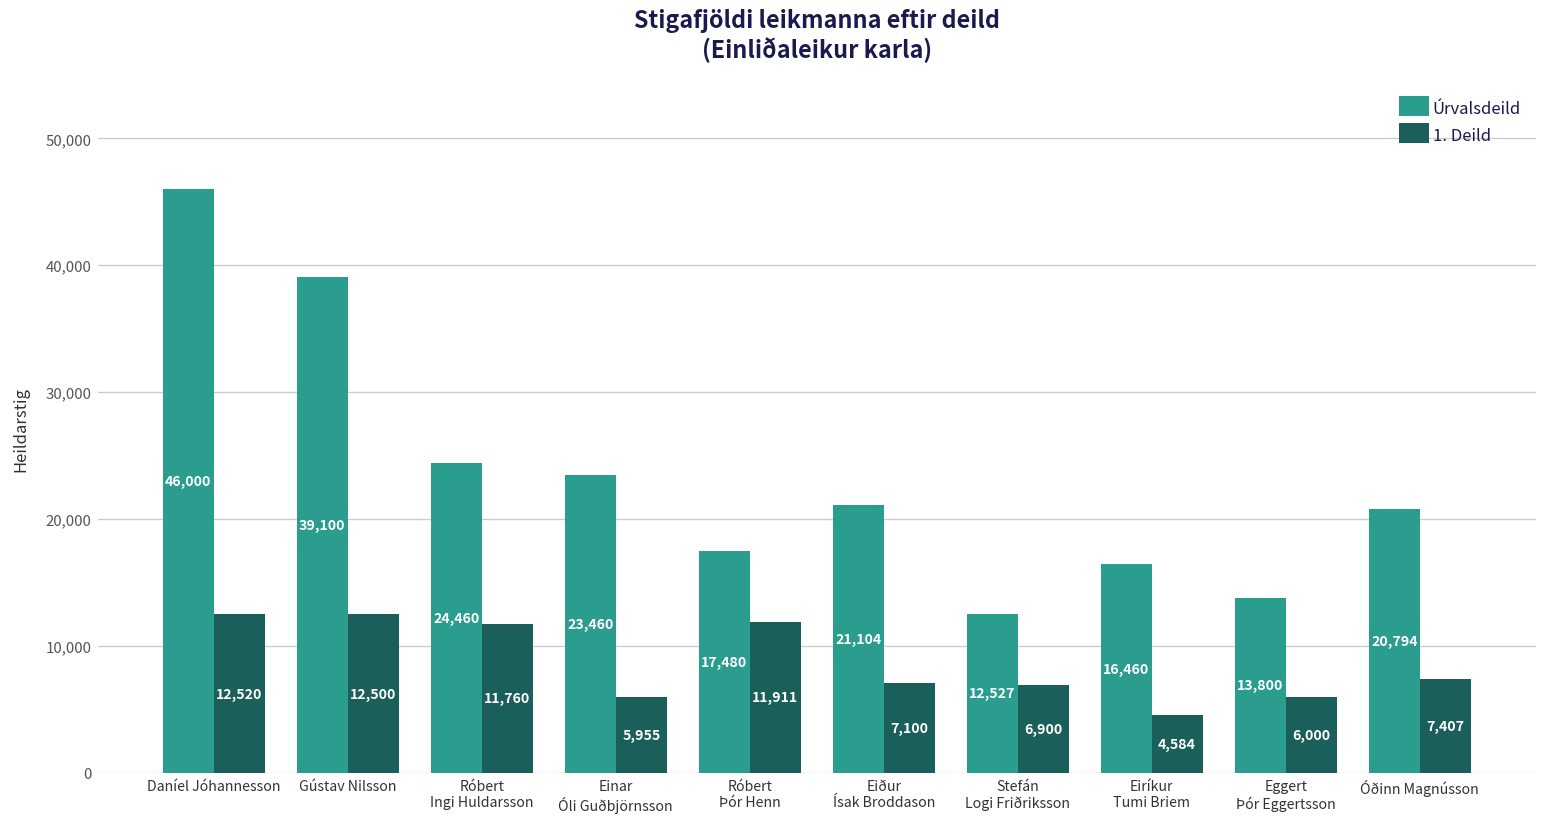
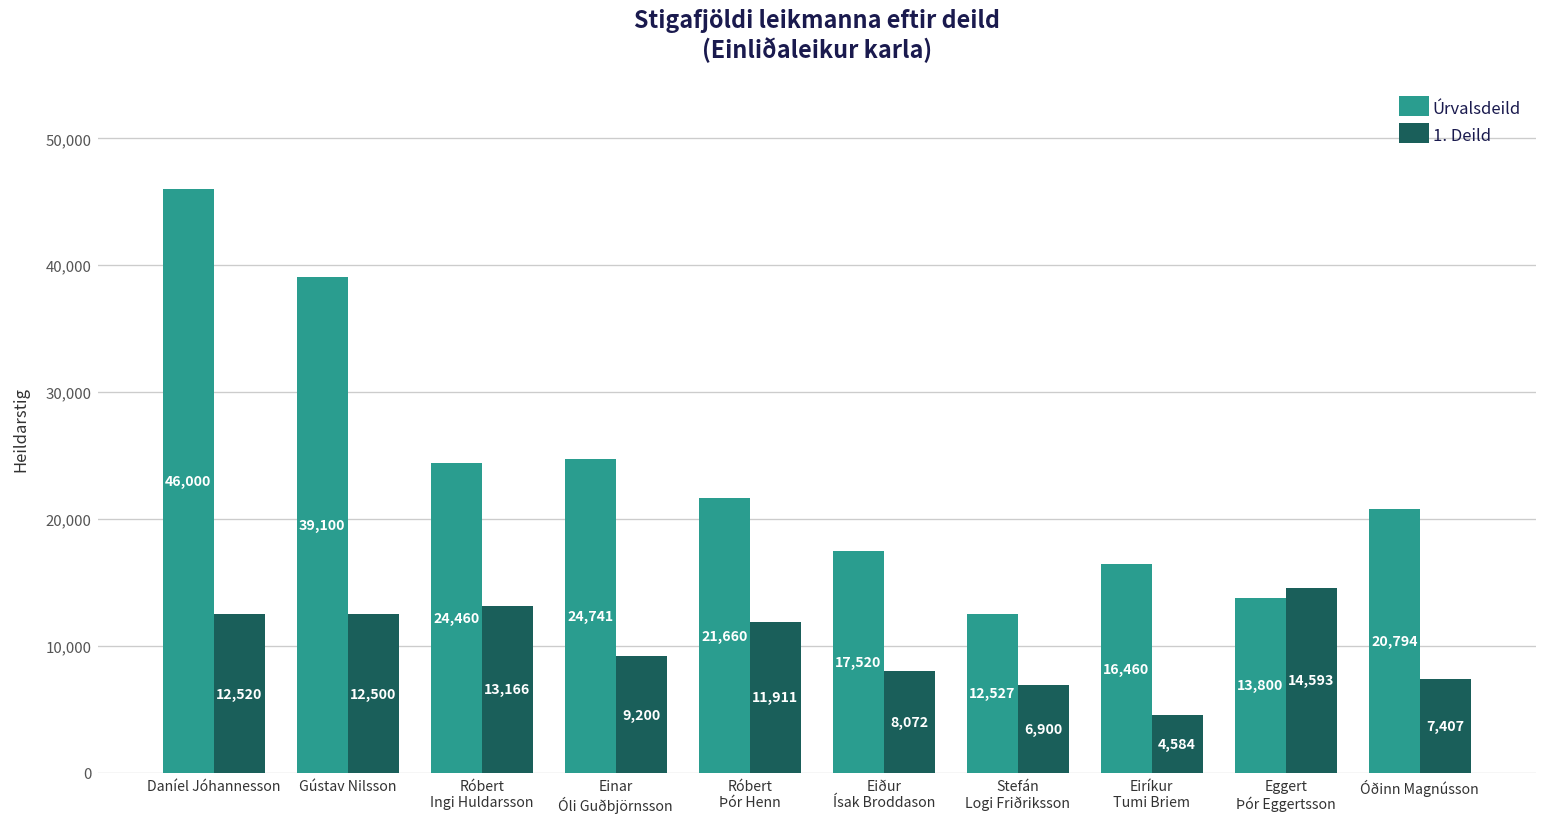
  {
    "Úrvalsdeild": {
      "Daníel Jóhannesson": "46,000",
      "Gústav Nilsson": "39,100",
      "Róbert Ingi Huldarsson": "24,460",
-     "Einar Óli Guðbjörnsson": "23,460",
-     "Róbert Þór Henn": "17,480",
-     "Eiður Ísak Broddason": "21,104",
+     "Einar Óli Guðbjörnsson": "24,741",
+     "Róbert Þór Henn": "21,660",
+     "Eiður Ísak Broddason": "17,520",
      "Stefán Logi Friðriksson": "12,527",
      "Eiríkur Tumi Briem": "16,460",
      "Eggert Þór Eggertsson": "13,800",
      "Óðinn Magnússon": "20,794"
    },
    "1. Deild": {
      "Daníel Jóhannesson": "12,520",
      "Gústav Nilsson": "12,500",
-     "Róbert Ingi Huldarsson": "11,760",
-     "Einar Óli Guðbjörnsson": "5,955",
+     "Róbert Ingi Huldarsson": "13,166",
+     "Einar Óli Guðbjörnsson": "9,200",
      "Róbert Þór Henn": "11,911",
-     "Eiður Ísak Broddason": "7,100",
+     "Eiður Ísak Broddason": "8,072",
      "Stefán Logi Friðriksson": "6,900",
      "Eiríkur Tumi Briem": "4,584",
-     "Eggert Þór Eggertsson": "6,000",
+     "Eggert Þór Eggertsson": "14,593",
      "Óðinn Magnússon": "7,407"
    }
  }
